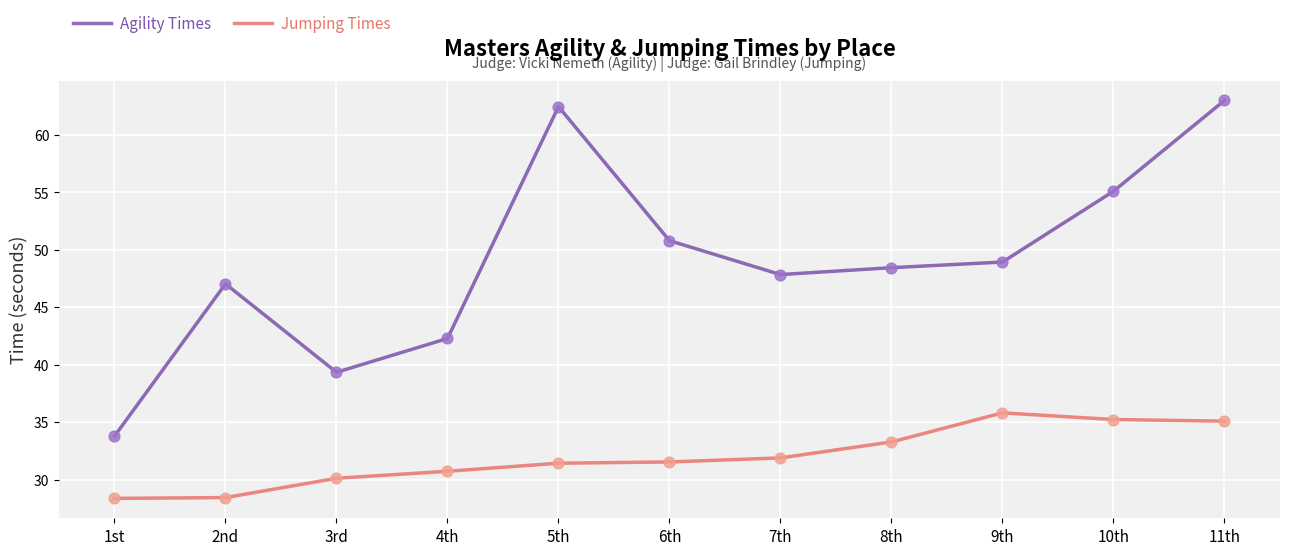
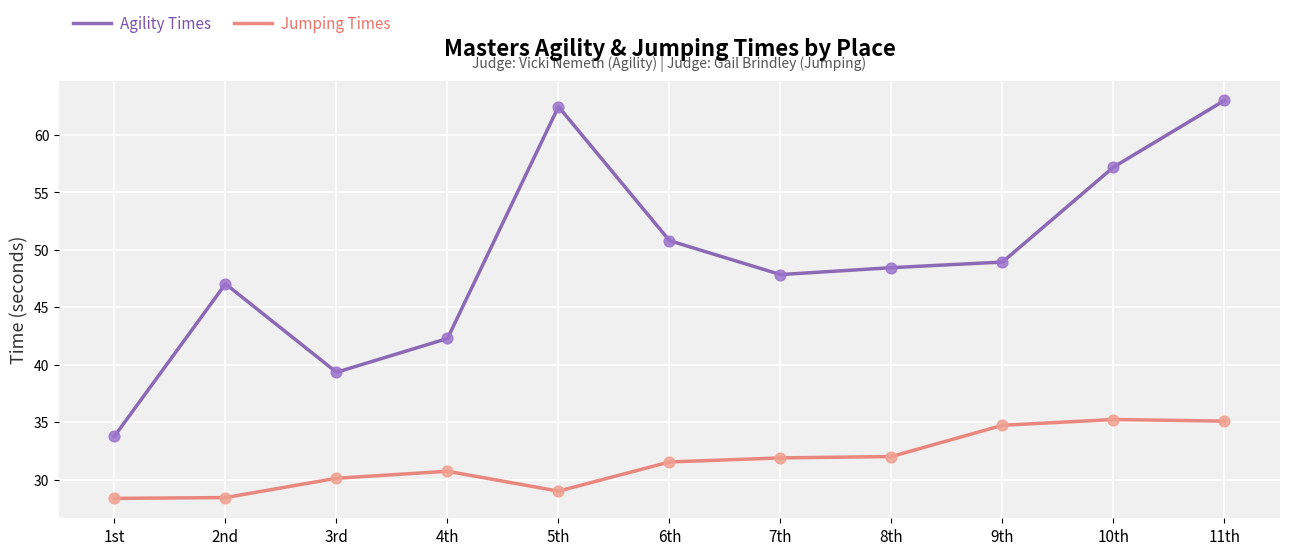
  {
    "Agility Times": {
      "1st": 33.8,
      "2nd": 47.0,
      "3rd": 39.4,
      "4th": 42.3,
      "5th": 62.5,
      "6th": 50.8,
      "7th": 47.9,
      "8th": 48.5,
      "9th": 48.9,
-     "10th": 55.1,
+     "10th": 57.2,
      "11th": 63.0
    },
    "Jumping Times": {
      "1st": 28.4,
      "2nd": 28.5,
      "3rd": 30.1,
      "4th": 30.7,
-     "5th": 31.4,
+     "5th": 29.0,
      "6th": 31.6,
      "7th": 31.9,
-     "8th": 33.3,
-     "9th": 35.8,
+     "8th": 32.0,
+     "9th": 34.7,
      "10th": 35.2,
      "11th": 35.1
    }
  }
